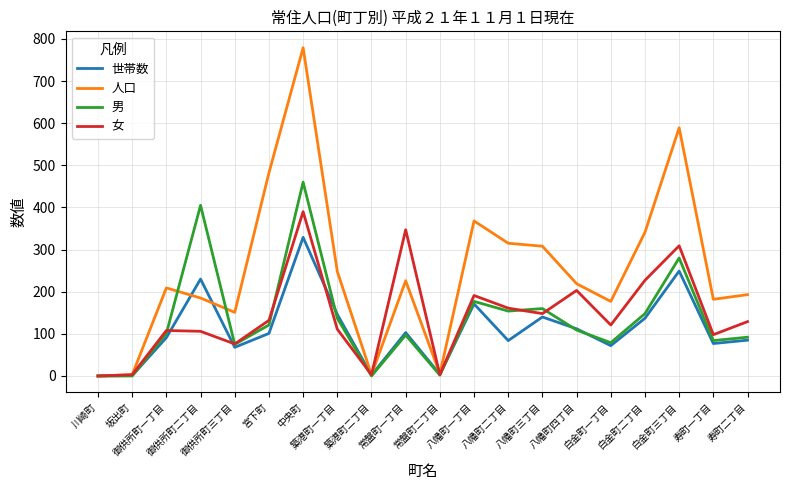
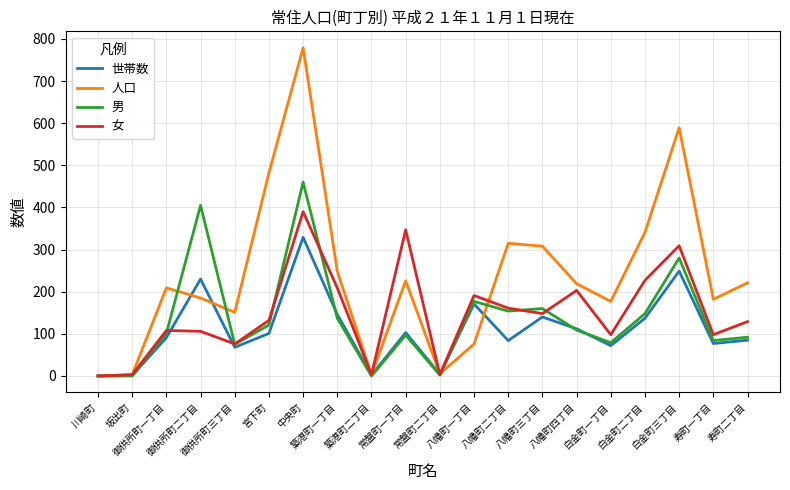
  {
    "世帯数": {
      "御供所町一丁目": 90,
      "御供所町二丁目": 230,
      "御供所町三丁目": 70,
      "宮下町": 100,
      "中央町": 330,
      "築港町一丁目": 150,
      "八幡町二丁目": 80,
      "八幡町三丁目": 140,
      "白金町一丁目": 70,
      "白金町二丁目": 140,
      "白金町三丁目": 250,
      "寿町一丁目": 80,
      "寿町二丁目": 90
    },
    "人口": {
      "御供所町一丁目": 210,
      "御供所町二丁目": 190,
      "御供所町三丁目": 150,
      "宮下町": 480,
      "中央町": 780,
      "築港町一丁目": 250,
      "常盤町一丁目": 230,
-     "八幡町一丁目": 370,
+     "八幡町一丁目": 80,
      "八幡町二丁目": 320,
      "八幡町三丁目": 310,
      "八幡町四丁目": 220,
      "白金町一丁目": 180,
      "白金町二丁目": 340,
      "白金町三丁目": 590,
      "寿町一丁目": 180,
-     "寿町二丁目": 190
+     "寿町二丁目": 220
    },
    "男": {
      "御供所町一丁目": 100,
      "御供所町二丁目": 410,
      "宮下町": 120,
      "中央町": 460,
      "築港町一丁目": 140,
      "八幡町二丁目": 150,
      "八幡町三丁目": 160,
      "白金町一丁目": 80,
      "白金町二丁目": 150,
      "白金町三丁目": 280,
      "寿町一丁目": 80,
      "寿町二丁目": 90
    },
    "女": {
      "御供所町一丁目": 110,
      "御供所町二丁目": 110,
      "宮下町": 130,
      "中央町": 390,
-     "築港町一丁目": 110,
+     "築港町一丁目": 210,
      "常盤町一丁目": 350,
      "八幡町一丁目": 190,
      "八幡町二丁目": 160,
      "八幡町三丁目": 150,
      "八幡町四丁目": 200,
-     "白金町一丁目": 120,
+     "白金町一丁目": 100,
      "白金町二丁目": 230,
      "白金町三丁目": 310,
      "寿町一丁目": 100,
      "寿町二丁目": 130
    }
  }
